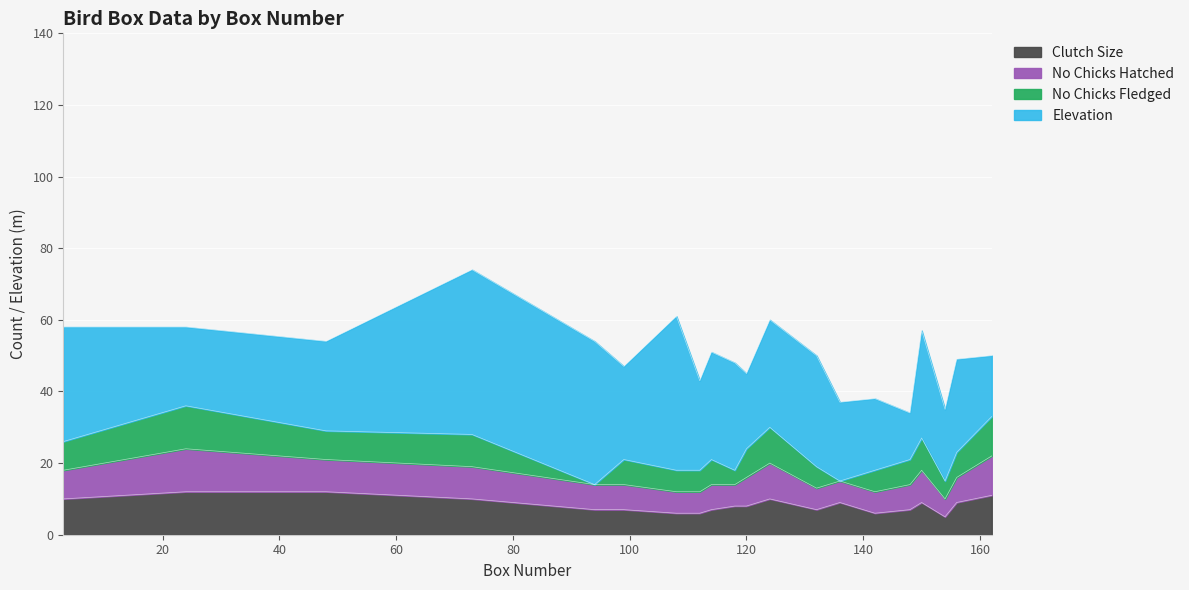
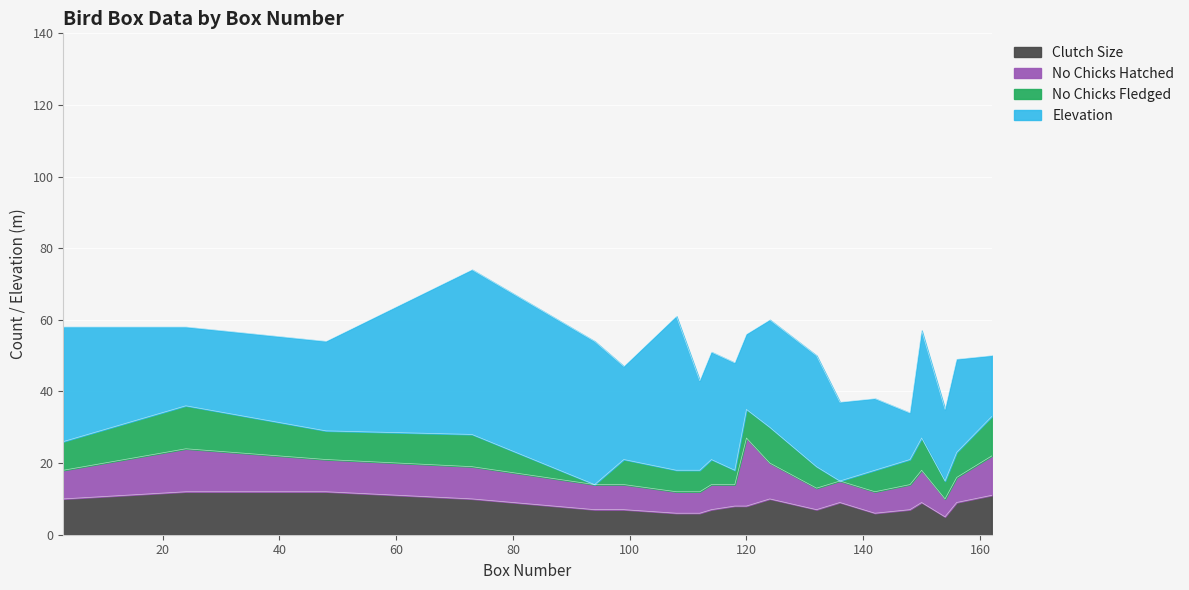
  {
    "Clutch Size": {
      "120": 8
    },
    "No Chicks Hatched": {
-     "120": 8
+     "120": 19
    },
    "No Chicks Fledged": {
      "120": 8
    },
    "Elevation": {
      "120": 21
    }
  }
